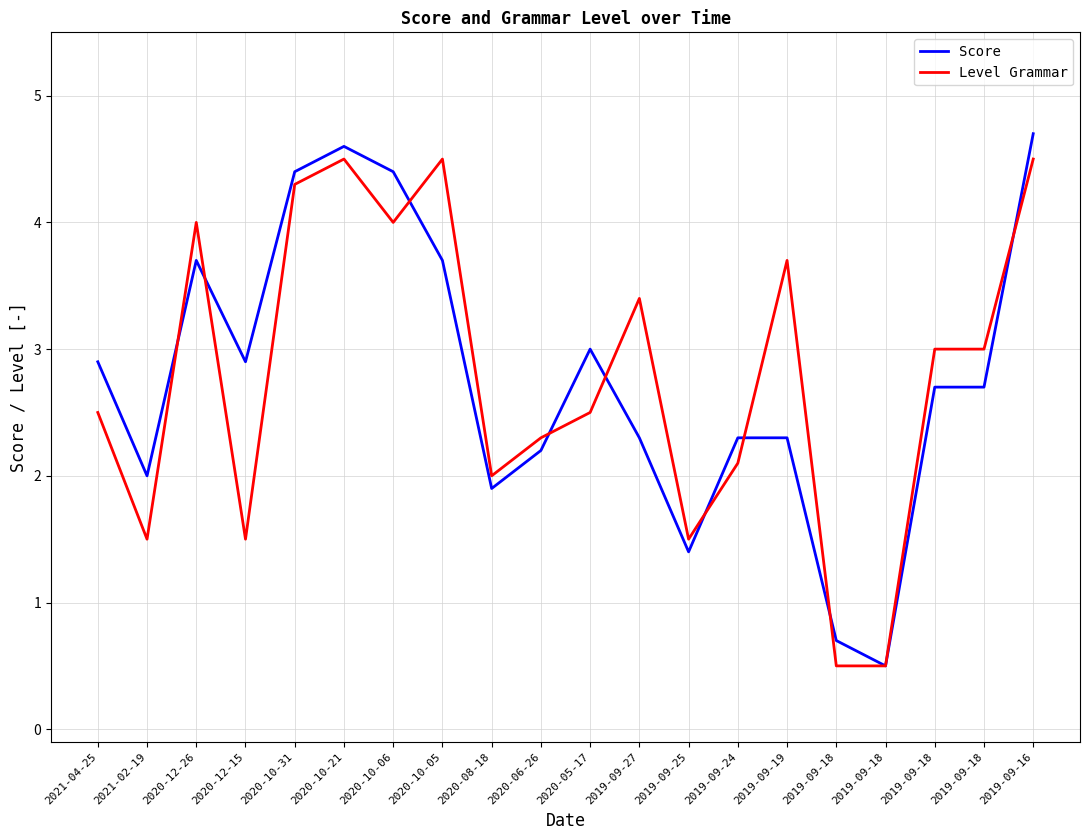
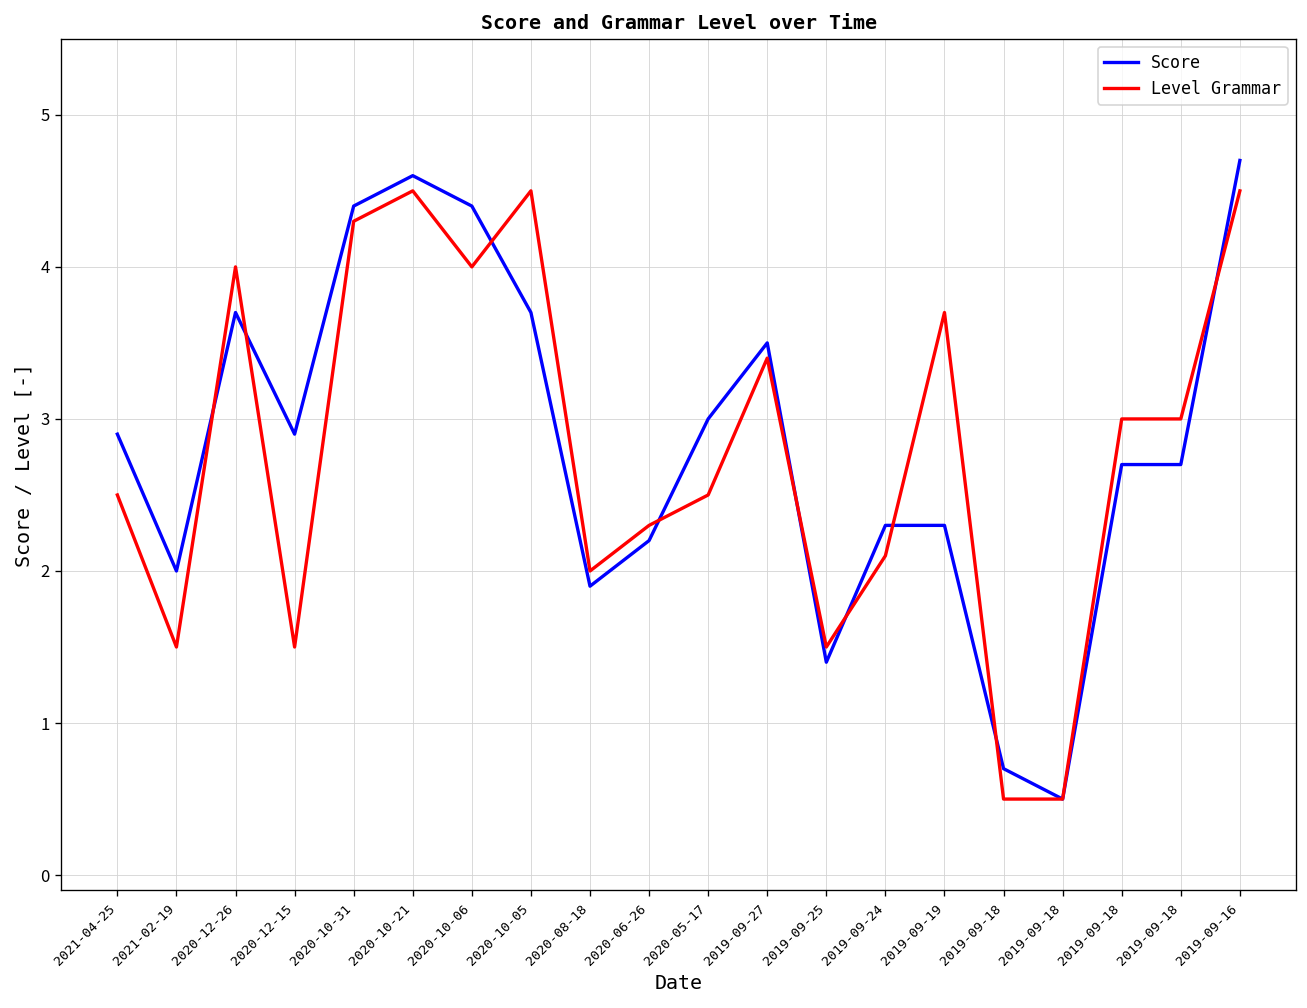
  {
    "Score": {
      "2021-04-25": 2.9,
      "2021-02-19": 2.0,
      "2020-12-26": 3.7,
      "2020-12-15": 2.9,
      "2020-10-31": 4.4,
      "2020-10-21": 4.6,
      "2020-10-06": 4.4,
      "2020-10-05": 3.7,
      "2020-08-18": 1.9,
      "2020-06-26": 2.2,
      "2020-05-17": 3.0,
-     "2019-09-27": 2.3,
+     "2019-09-27": 3.5,
      "2019-09-25": 1.4,
      "2019-09-24": 2.3,
      "2019-09-19": 2.3,
      "2019-09-16": 4.7
    },
    "Level Grammar": {
      "2021-04-25": 2.5,
      "2021-02-19": 1.5,
      "2020-12-26": 4.0,
      "2020-12-15": 1.5,
      "2020-10-31": 4.3,
      "2020-10-21": 4.5,
      "2020-10-06": 4.0,
      "2020-10-05": 4.5,
      "2020-08-18": 2.0,
      "2020-06-26": 2.3,
      "2020-05-17": 2.5,
      "2019-09-27": 3.4,
      "2019-09-25": 1.5,
      "2019-09-24": 2.1,
      "2019-09-19": 3.7,
      "2019-09-16": 4.5
    }
  }
